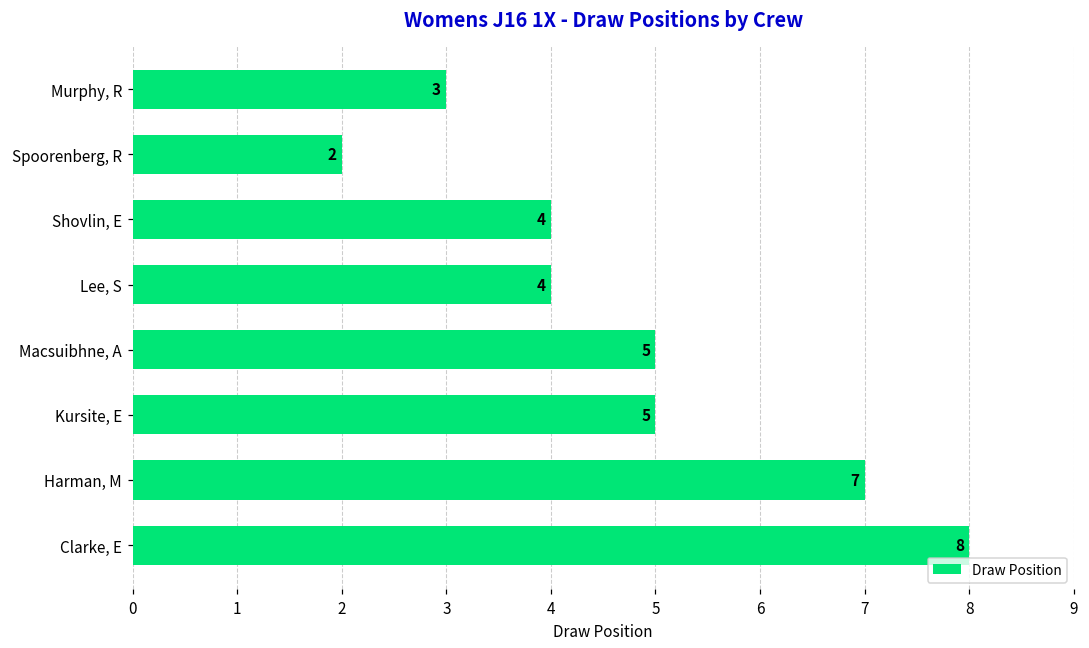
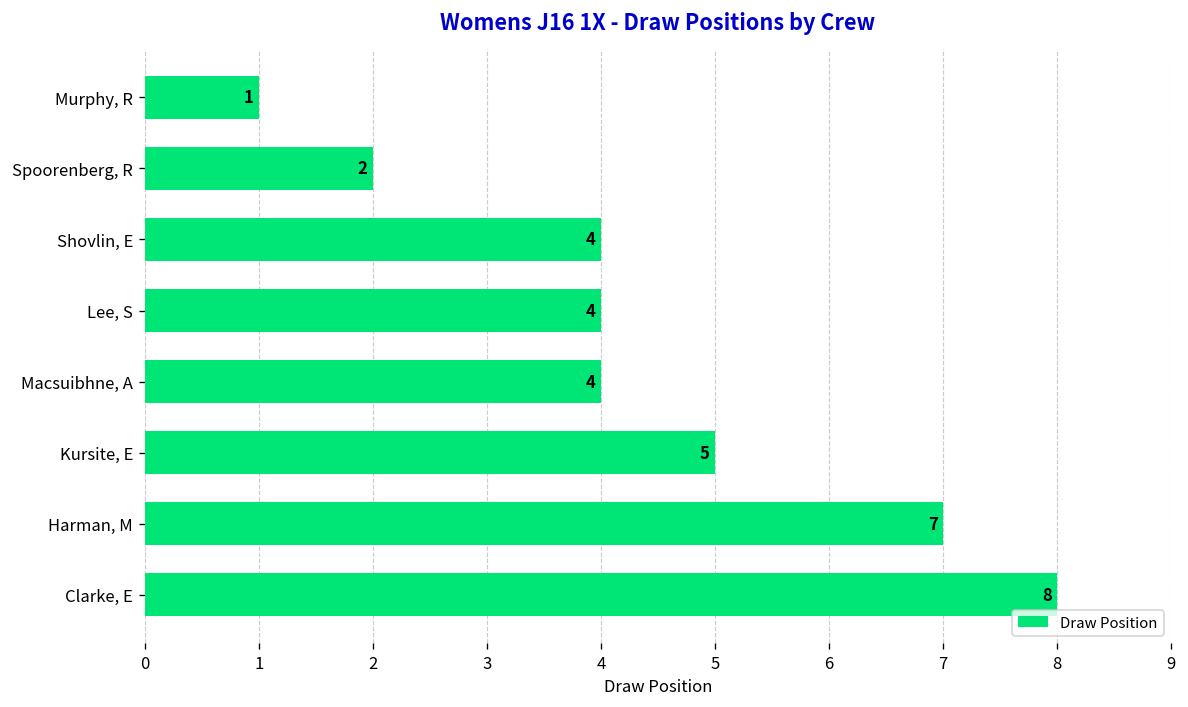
  {
-   "Murphy, R": 3,
+   "Murphy, R": 1,
    "Spoorenberg, R": 2,
    "Shovlin, E": 4,
    "Lee, S": 4,
-   "Macsuibhne, A": 5,
+   "Macsuibhne, A": 4,
    "Kursite, E": 5,
    "Harman, M": 7,
    "Clarke, E": 8
  }
